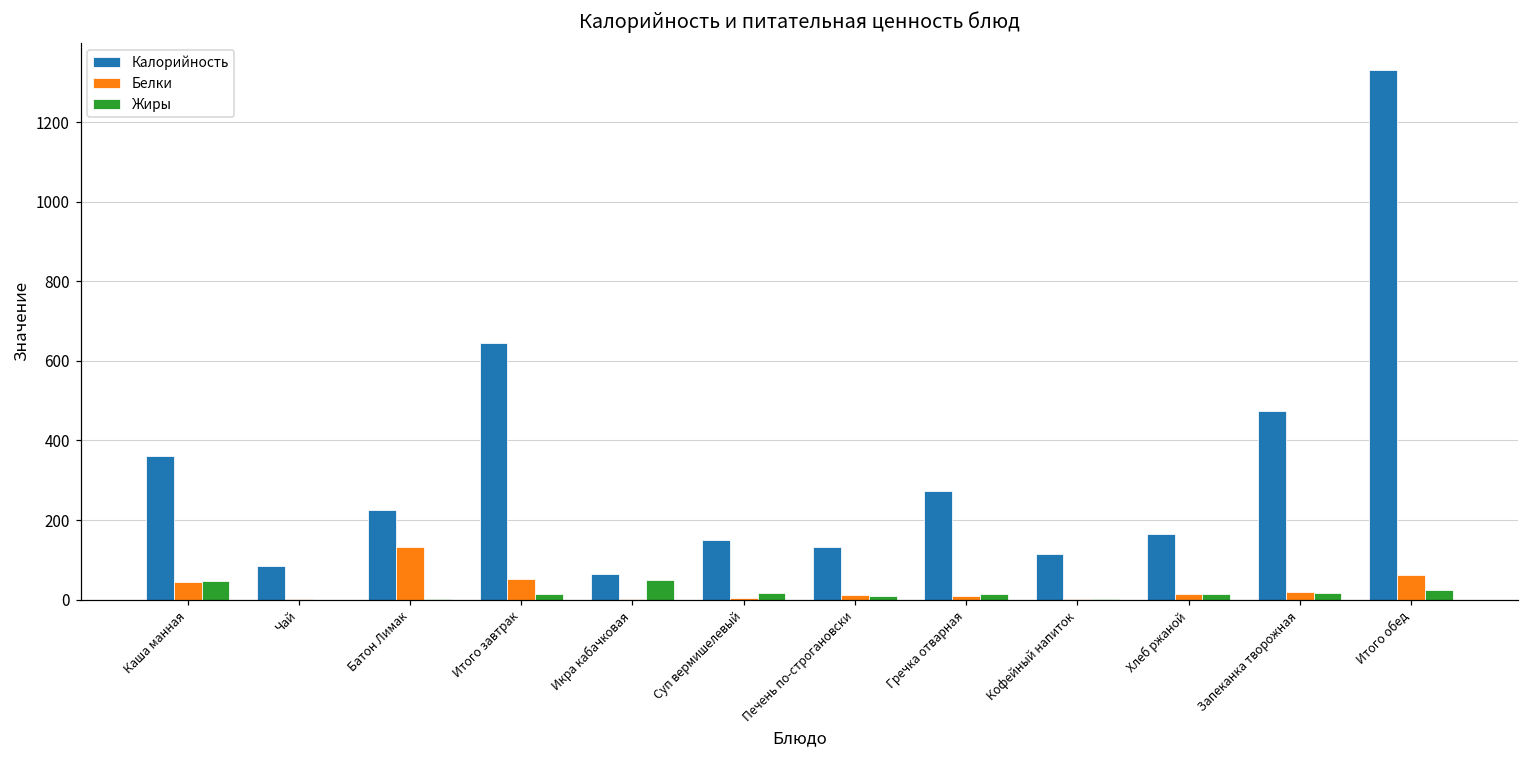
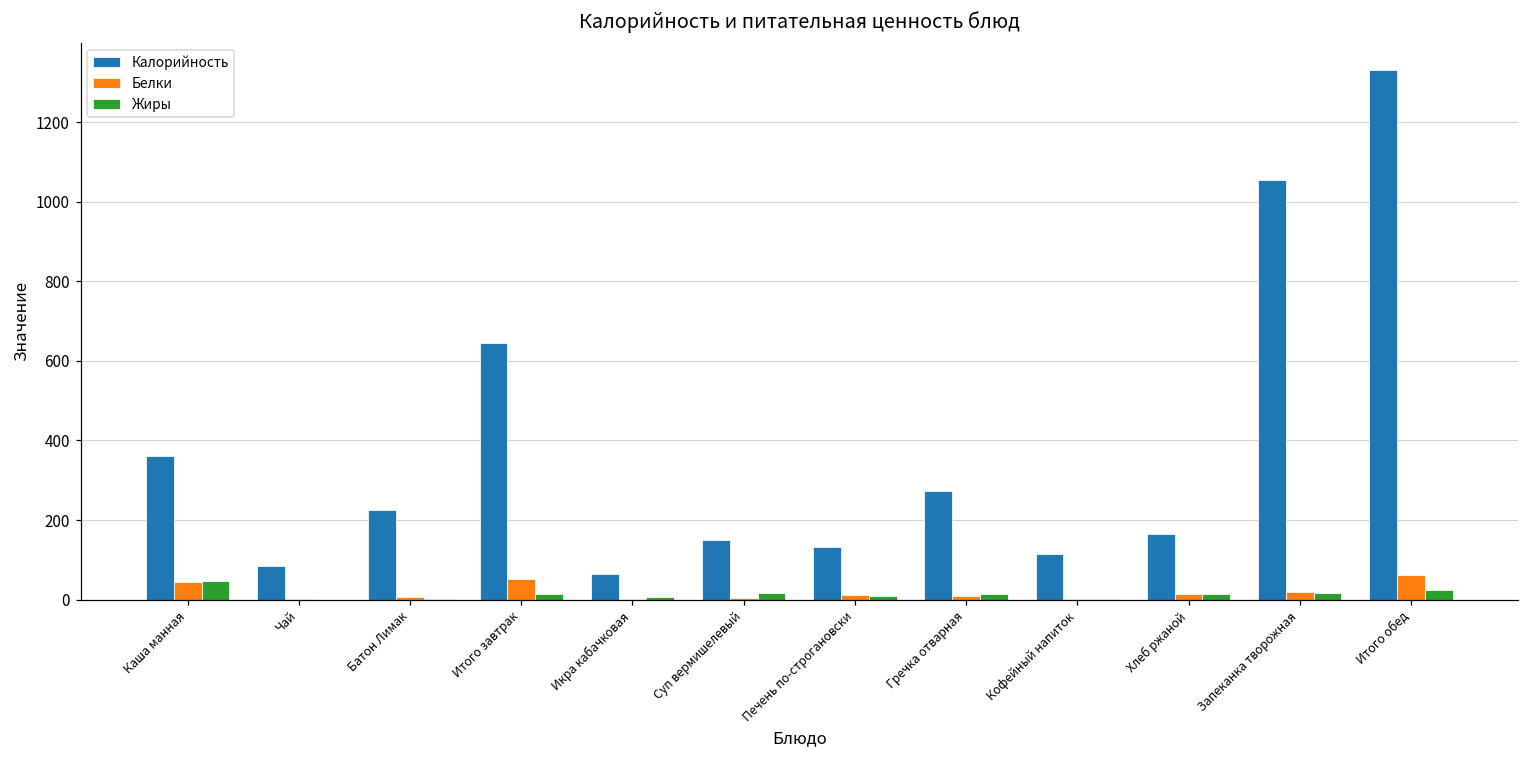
  {
    "Калорийность": {
      "Каша манная": 360,
      "Чай": 80,
      "Батон Лимак": 220,
      "Итого завтрак": 650,
      "Икра кабачковая": 70,
      "Суп вермишелевый": 150,
      "Печень по-строгановски": 130,
      "Гречка отварная": 270,
      "Кофейный напиток": 110,
      "Хлеб ржаной": 160,
-     "Запеканка творожная": 480,
+     "Запеканка творожная": 1060,
      "Итого обед": 1330
    },
    "Белки": {
      "Каша манная": 40,
-     "Батон Лимак": 130,
+     "Батон Лимак": 10,
      "Итого завтрак": 50,
      "Печень по-строгановски": 10,
      "Гречка отварная": 10,
      "Хлеб ржаной": 10,
      "Запеканка творожная": 20,
      "Итого обед": 60
    },
    "Жиры": {
      "Каша манная": 50,
      "Итого завтрак": 10,
-     "Икра кабачковая": 50,
+     "Икра кабачковая": 10,
      "Суп вермишелевый": 20,
      "Печень по-строгановски": 10,
      "Гречка отварная": 10,
      "Хлеб ржаной": 10,
      "Запеканка творожная": 20,
      "Итого обед": 20
    }
  }
